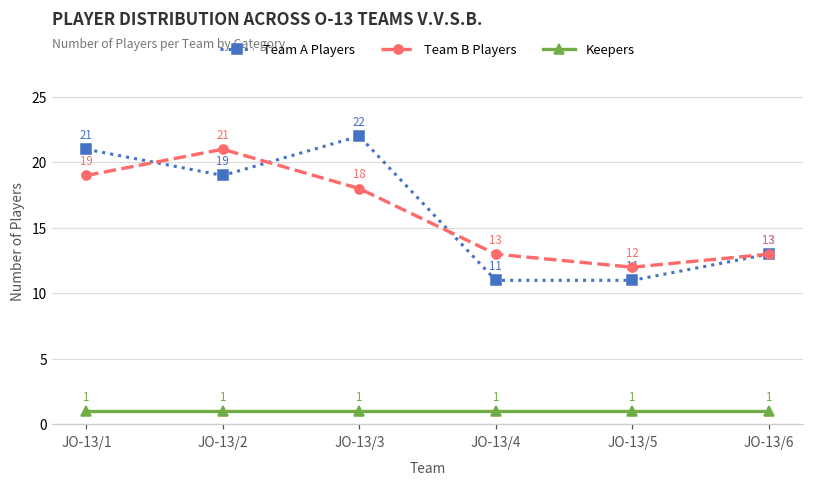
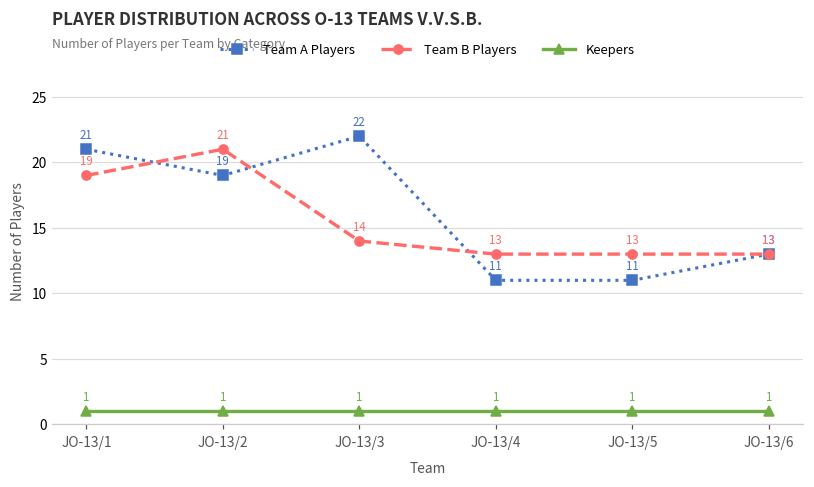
  {
    "Team A Players": {
      "JO-13/1": 21,
      "JO-13/2": 19,
      "JO-13/3": 22,
      "JO-13/4": 11,
      "JO-13/5": 11
    },
    "Team B Players": {
      "JO-13/1": 19,
      "JO-13/2": 21,
-     "JO-13/3": 18,
+     "JO-13/3": 14,
      "JO-13/4": 13,
-     "JO-13/5": 12
+     "JO-13/5": 13
    },
    "Keepers": {
      "JO-13/1": 1,
      "JO-13/2": 1,
      "JO-13/3": 1,
      "JO-13/4": 1,
      "JO-13/5": 1,
      "JO-13/6": 1
    }
  }
